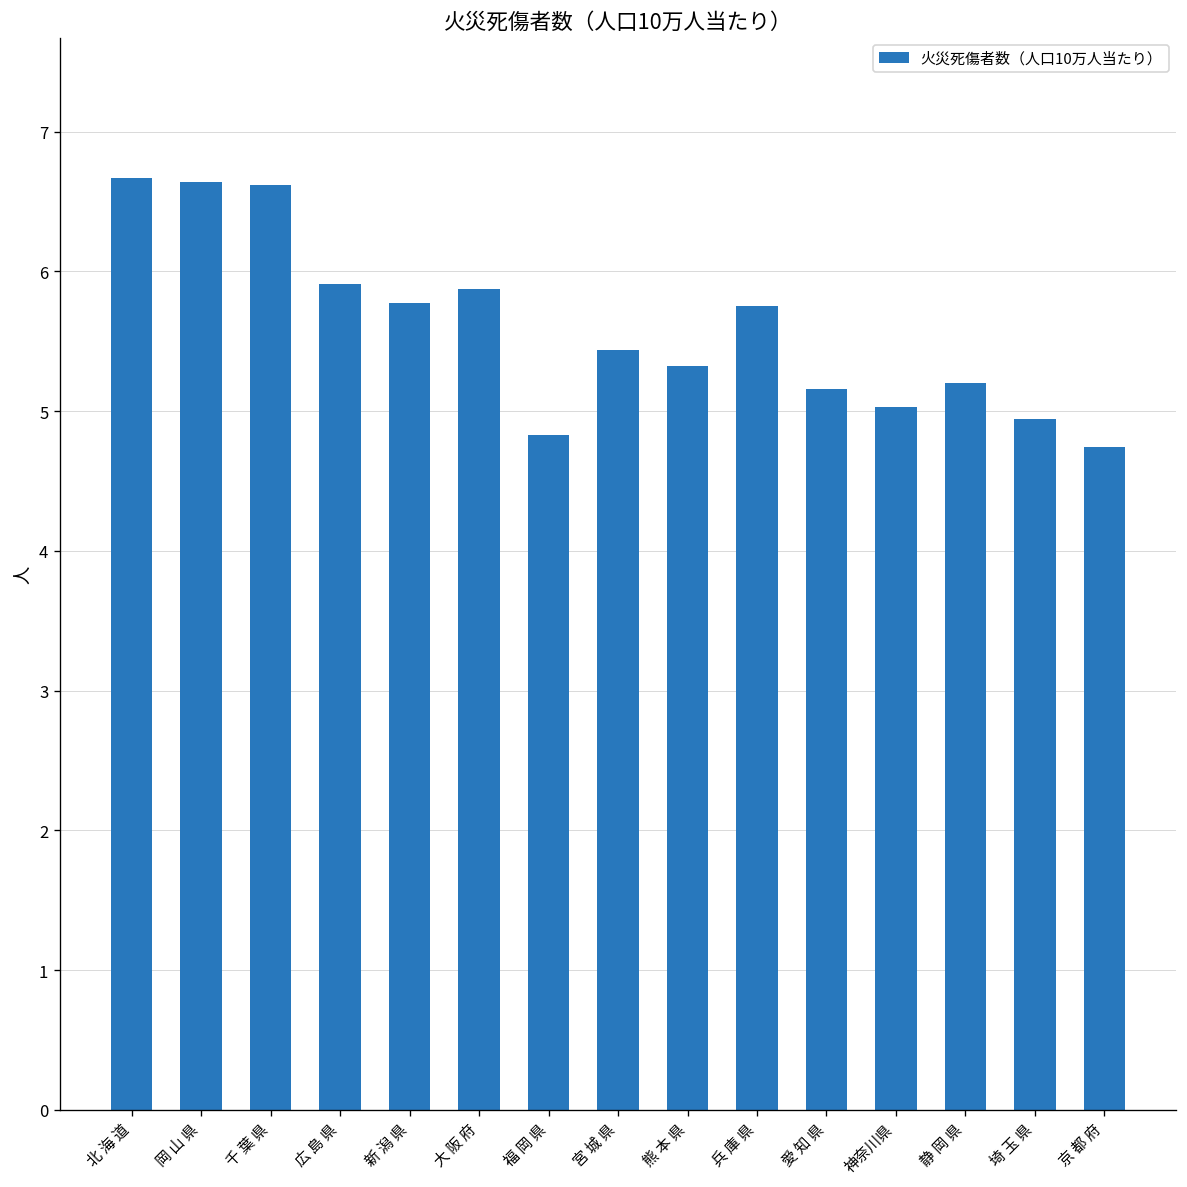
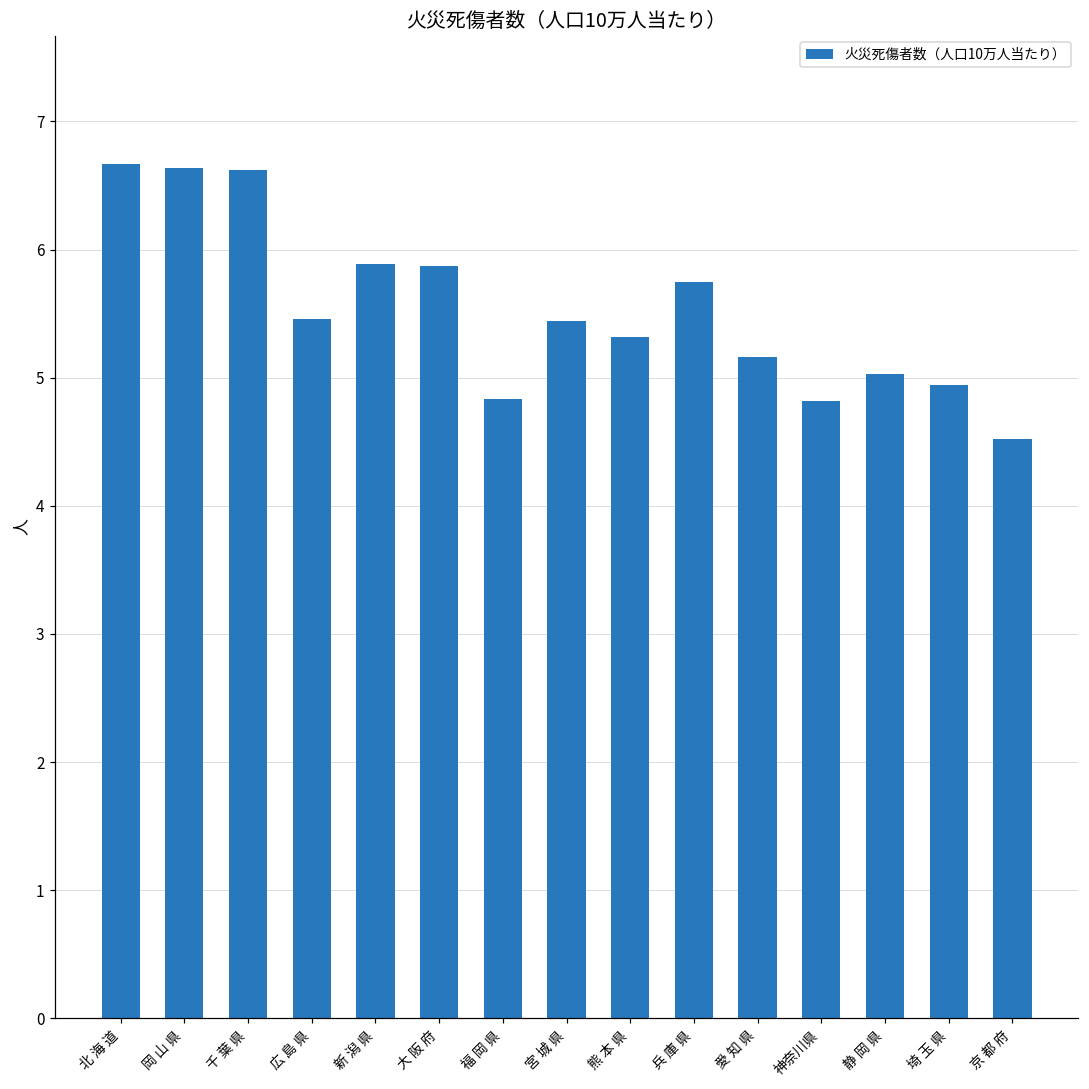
  {
    "北 海 道": 6.67,
    "岡 山 県": 6.64,
    "千 葉 県": 6.62,
-   "広 島 県": 5.91,
-   "新 潟 県": 5.77,
+   "広 島 県": 5.46,
+   "新 潟 県": 5.89,
    "大 阪 府": 5.87,
    "福 岡 県": 4.83,
    "宮 城 県": 5.44,
    "熊 本 県": 5.32,
    "兵 庫 県": 5.75,
    "愛 知 県": 5.16,
-   "神奈川県": 5.03,
-   "静 岡 県": 5.20,
+   "神奈川県": 4.82,
+   "静 岡 県": 5.03,
    "埼 玉 県": 4.94,
-   "京 都 府": 4.74
+   "京 都 府": 4.52
  }
